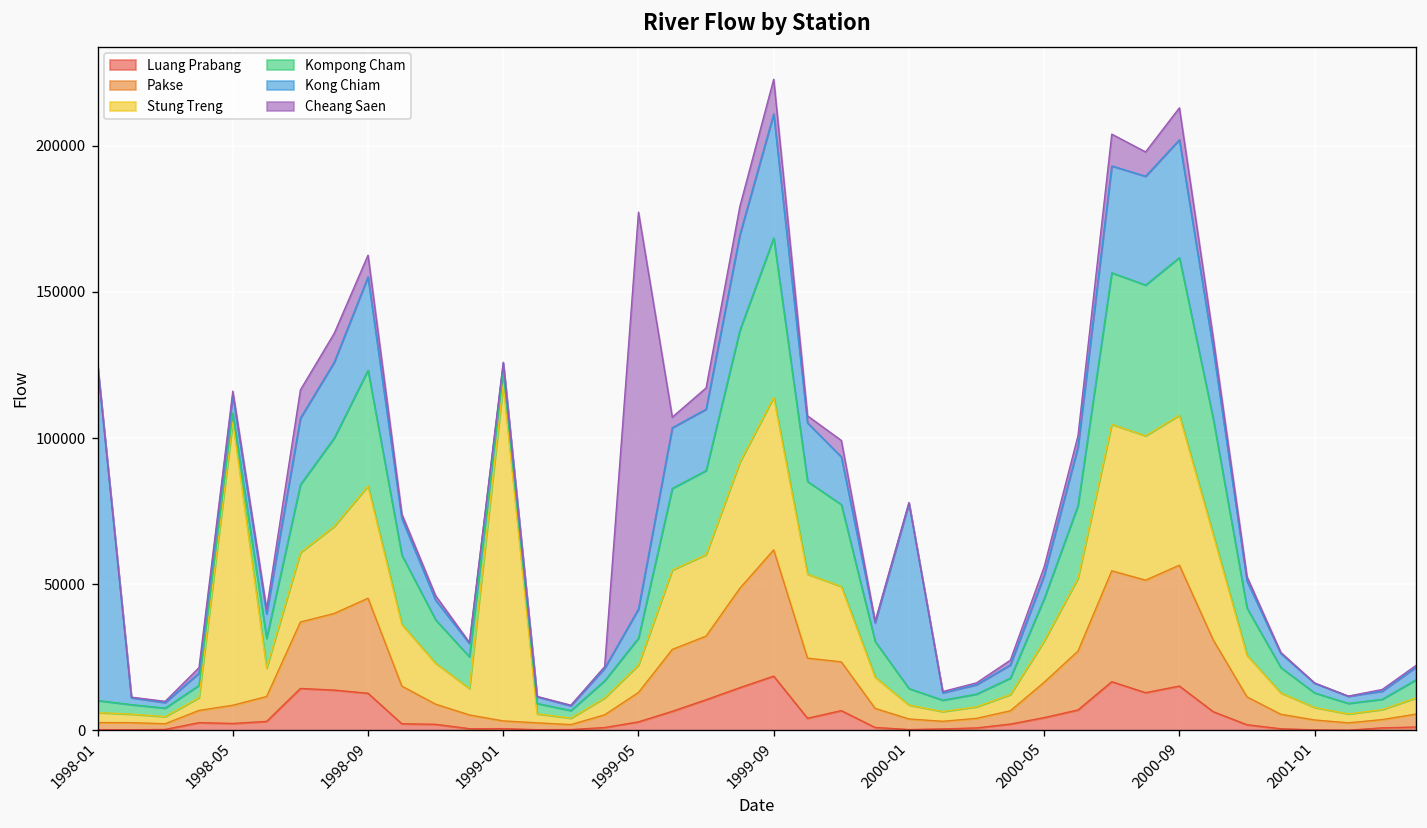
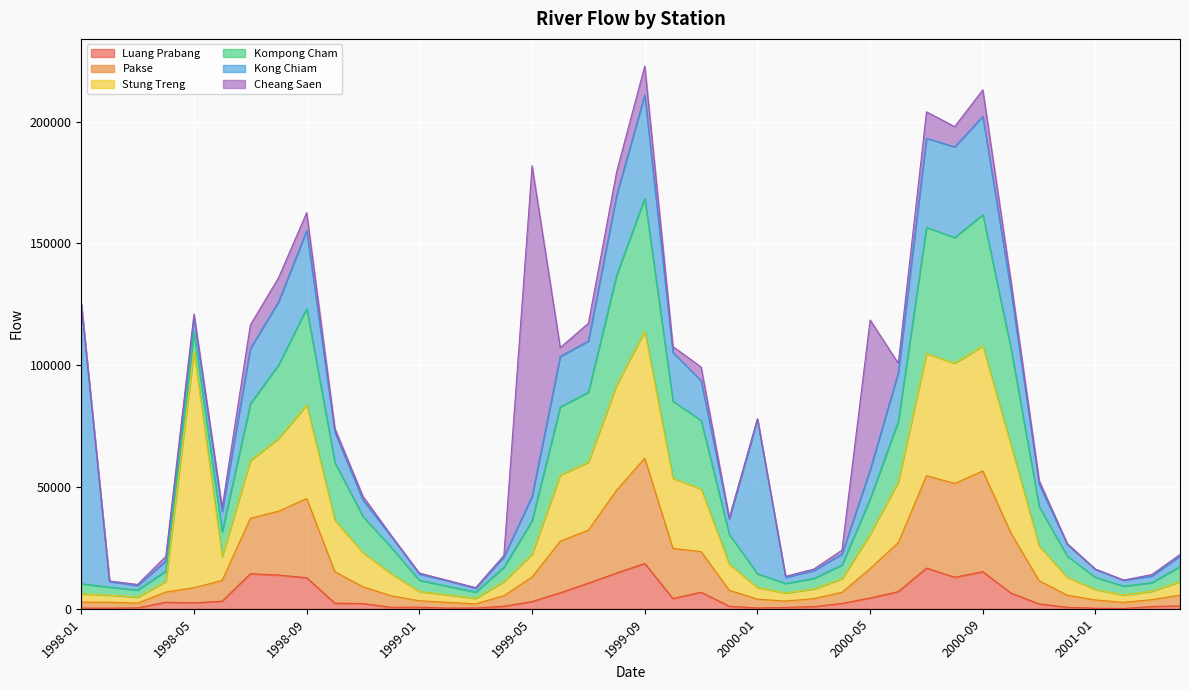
  {
    "Stung Treng": {
      "1998-01": 3000,
      "1998-05": 97000,
      "1998-09": 38000,
-     "1999-01": 115000,
+     "1999-01": 4000,
      "1999-05": 9000,
      "1999-09": 52000,
      "2000-01": 5000,
      "2000-05": 14000,
      "2000-09": 51000,
      "2001-01": 4000
    },
    "Kompong Cham": {
      "1998-01": 4000,
-     "1998-05": 3000,
+     "1998-05": 8000,
      "1998-09": 40000,
      "1999-01": 5000,
-     "1999-05": 9000,
+     "1999-05": 14000,
      "1999-09": 54000,
      "2000-01": 6000,
      "2000-05": 14000,
      "2000-09": 54000,
      "2001-01": 5000
    },
    "Kong Chiam": {
      "1998-05": 6000,
      "1998-09": 32000,
      "1999-05": 10000,
      "1999-09": 42000,
-     "2000-05": 8000,
+     "2000-05": 12000,
      "2000-09": 40000
    },
    "Cheang Saen": {
      "1998-05": 1000,
      "1998-09": 7000,
      "1999-05": 136000,
      "1999-09": 12000,
-     "2000-05": 3000,
+     "2000-05": 62000,
      "2000-09": 11000
    }
  }
